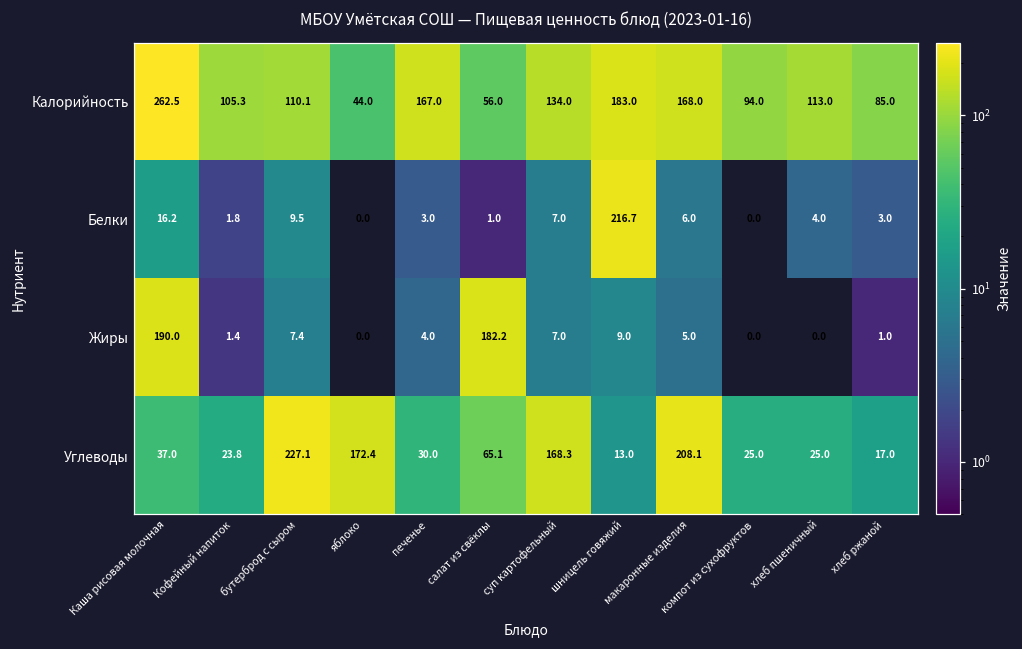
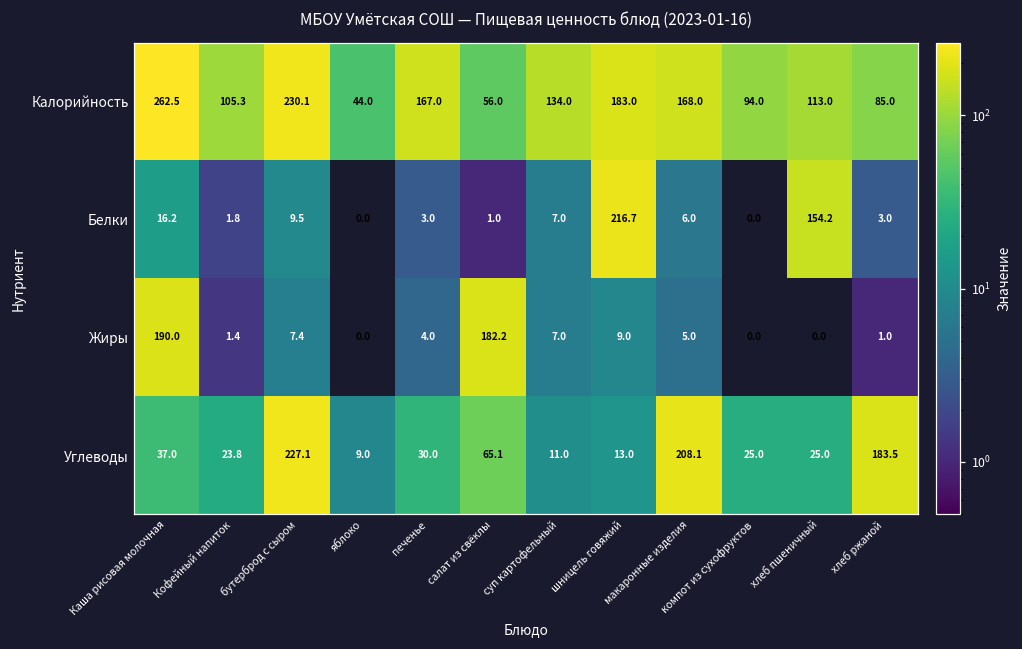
  {
    "Калорийность": {
      "Каша рисовая молочная": 262.5,
      "Кофейный напиток": 105.3,
-     "бутерброд с сыром": 110.1,
+     "бутерброд с сыром": 230.1,
      "яблоко": 44.0,
      "печенье": 167.0,
      "салат из свёклы": 56.0,
      "суп картофельный": 134.0,
      "шницель говяжий": 183.0,
      "макаронные изделия": 168.0,
      "компот из сухофруктов": 94.0,
      "хлеб пшеничный": 113.0,
      "хлеб ржаной": 85.0
    },
    "Белки": {
      "Каша рисовая молочная": 16.2,
      "Кофейный напиток": 1.8,
      "бутерброд с сыром": 9.5,
      "печенье": 3.0,
      "салат из свёклы": 1.0,
      "суп картофельный": 7.0,
      "шницель говяжий": 216.7,
      "макаронные изделия": 6.0,
-     "хлеб пшеничный": 4.0,
+     "хлеб пшеничный": 154.2,
      "хлеб ржаной": 3.0
    },
    "Жиры": {
      "Каша рисовая молочная": 190.0,
      "Кофейный напиток": 1.4,
      "бутерброд с сыром": 7.4,
      "печенье": 4.0,
      "салат из свёклы": 182.2,
      "суп картофельный": 7.0,
      "шницель говяжий": 9.0,
      "макаронные изделия": 5.0,
      "хлеб ржаной": 1.0
    },
    "Углеводы": {
      "Каша рисовая молочная": 37.0,
      "Кофейный напиток": 23.8,
      "бутерброд с сыром": 227.1,
-     "яблоко": 172.4,
+     "яблоко": 9.0,
      "печенье": 30.0,
      "салат из свёклы": 65.1,
-     "суп картофельный": 168.3,
+     "суп картофельный": 11.0,
      "шницель говяжий": 13.0,
      "макаронные изделия": 208.1,
      "компот из сухофруктов": 25.0,
      "хлеб пшеничный": 25.0,
-     "хлеб ржаной": 17.0
+     "хлеб ржаной": 183.5
    }
  }
